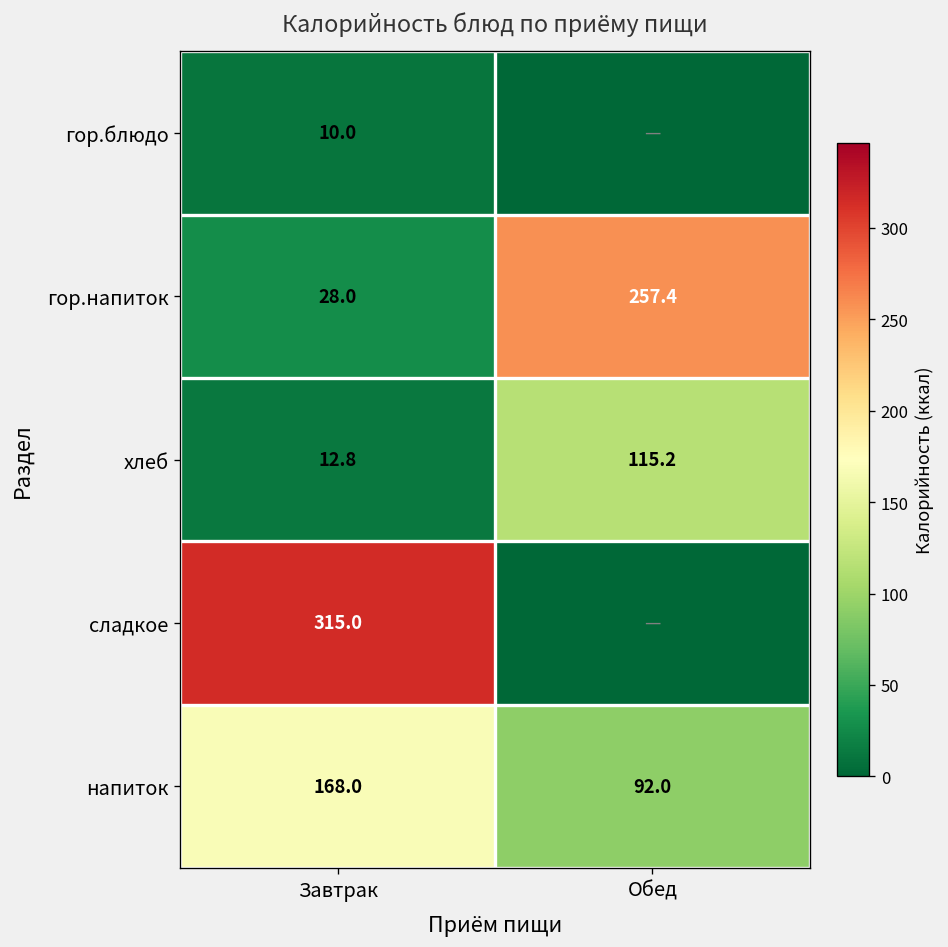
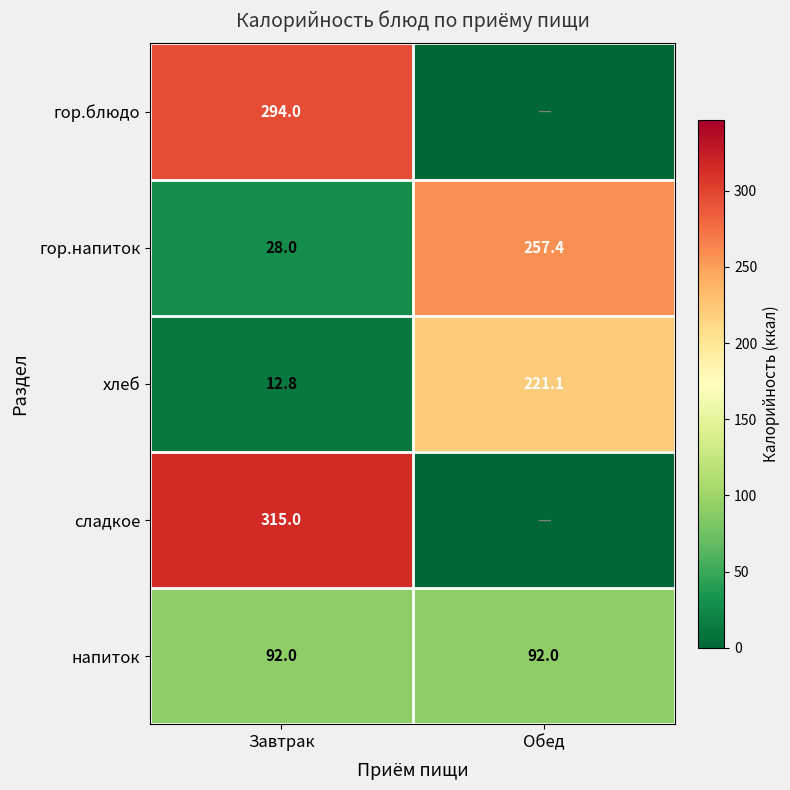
  {
    "гор.блюдо": {
-     "Завтрак": 10.0
+     "Завтрак": 294.0
    },
    "гор.напиток": {
      "Завтрак": 28.0,
      "Обед": 257.4
    },
    "хлеб": {
      "Завтрак": 12.8,
-     "Обед": 115.2
+     "Обед": 221.1
    },
    "сладкое": {
      "Завтрак": 315.0
    },
    "напиток": {
-     "Завтрак": 168.0,
+     "Завтрак": 92.0,
      "Обед": 92.0
    }
  }
